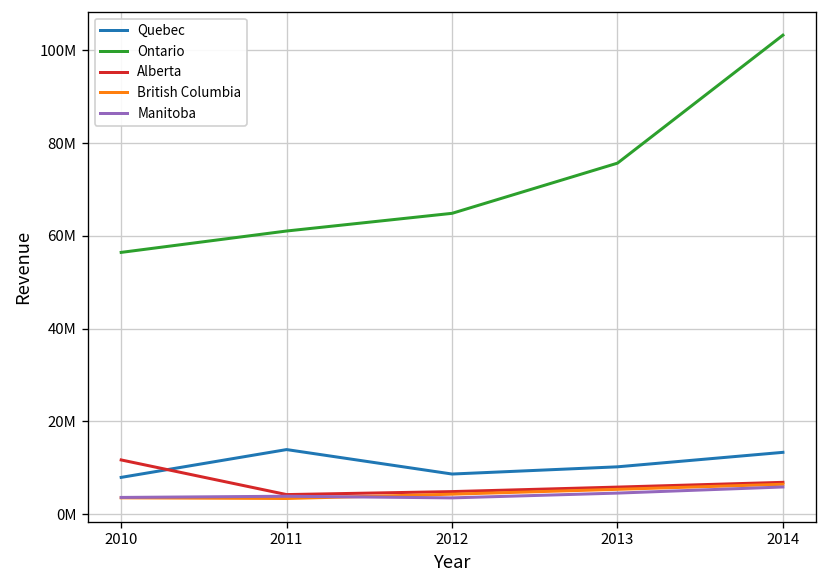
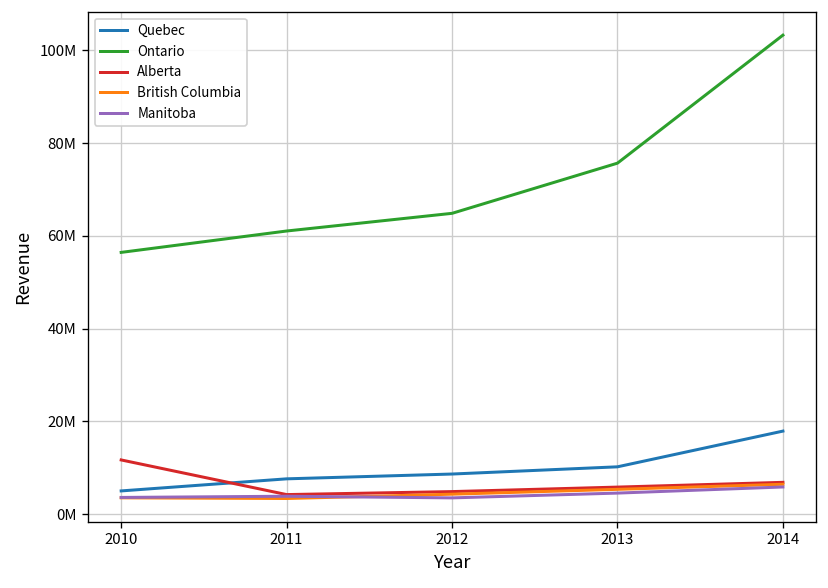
  {
    "Quebec": {
-     "2010": 8000000,
-     "2011": 14000000,
+     "2010": 5000000,
+     "2011": 8000000,
      "2012": 9000000,
      "2013": 10000000,
-     "2014": 13000000
+     "2014": 18000000
    },
    "Ontario": {
      "2010": 56000000,
      "2011": 61000000,
      "2012": 65000000,
      "2013": 76000000,
      "2014": 103000000
    },
    "Alberta": {
      "2010": 12000000
    },
    "Manitoba": {
      "2012": 4000000,
      "2013": 5000000
    }
  }
